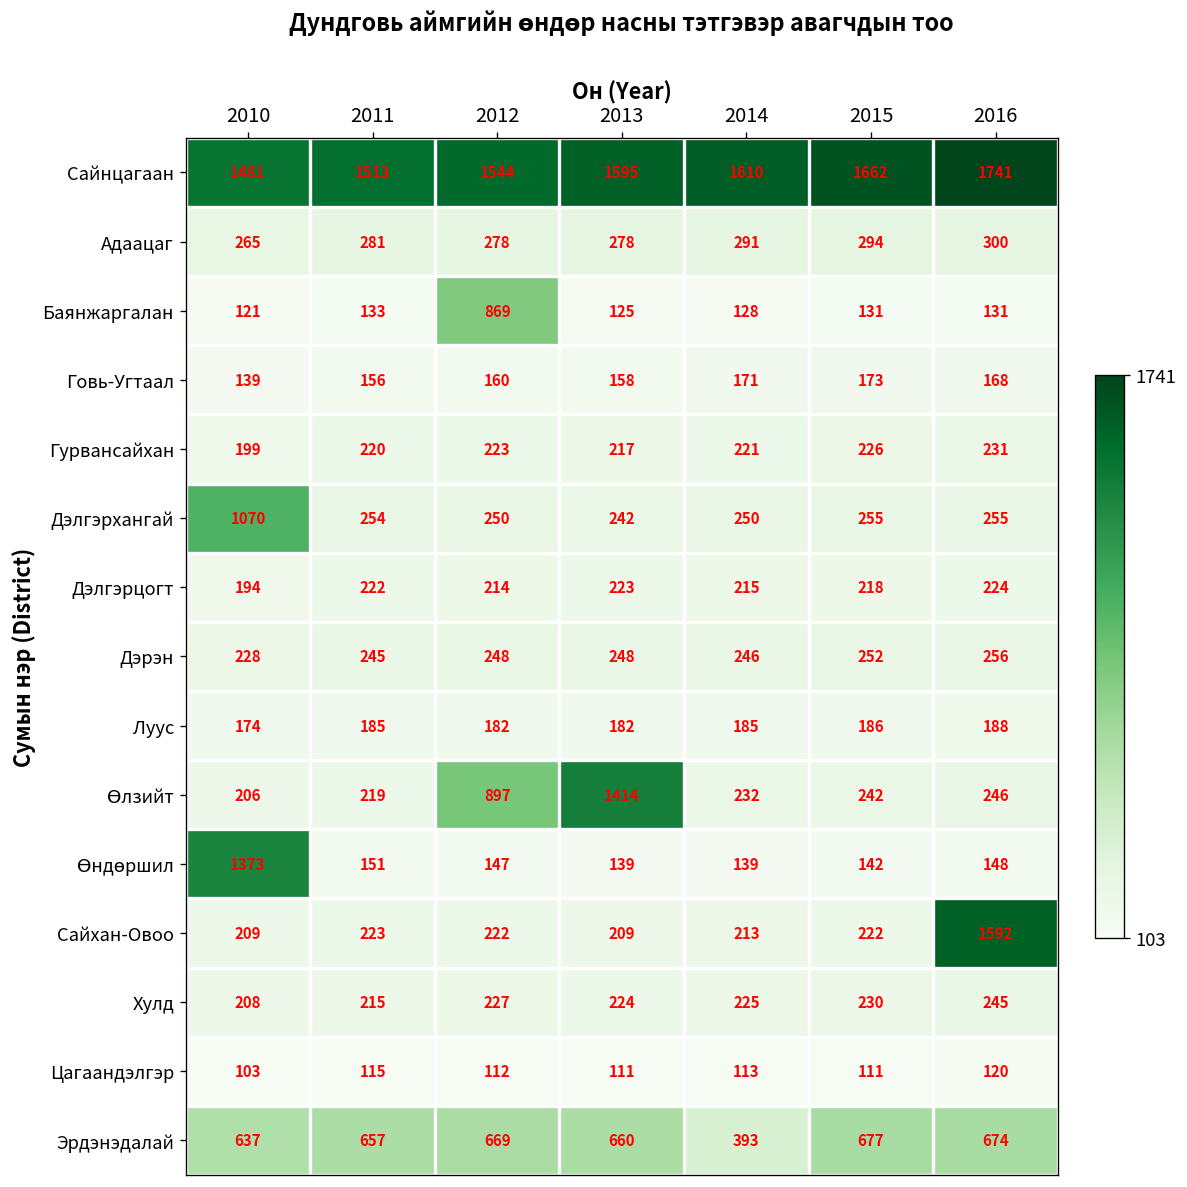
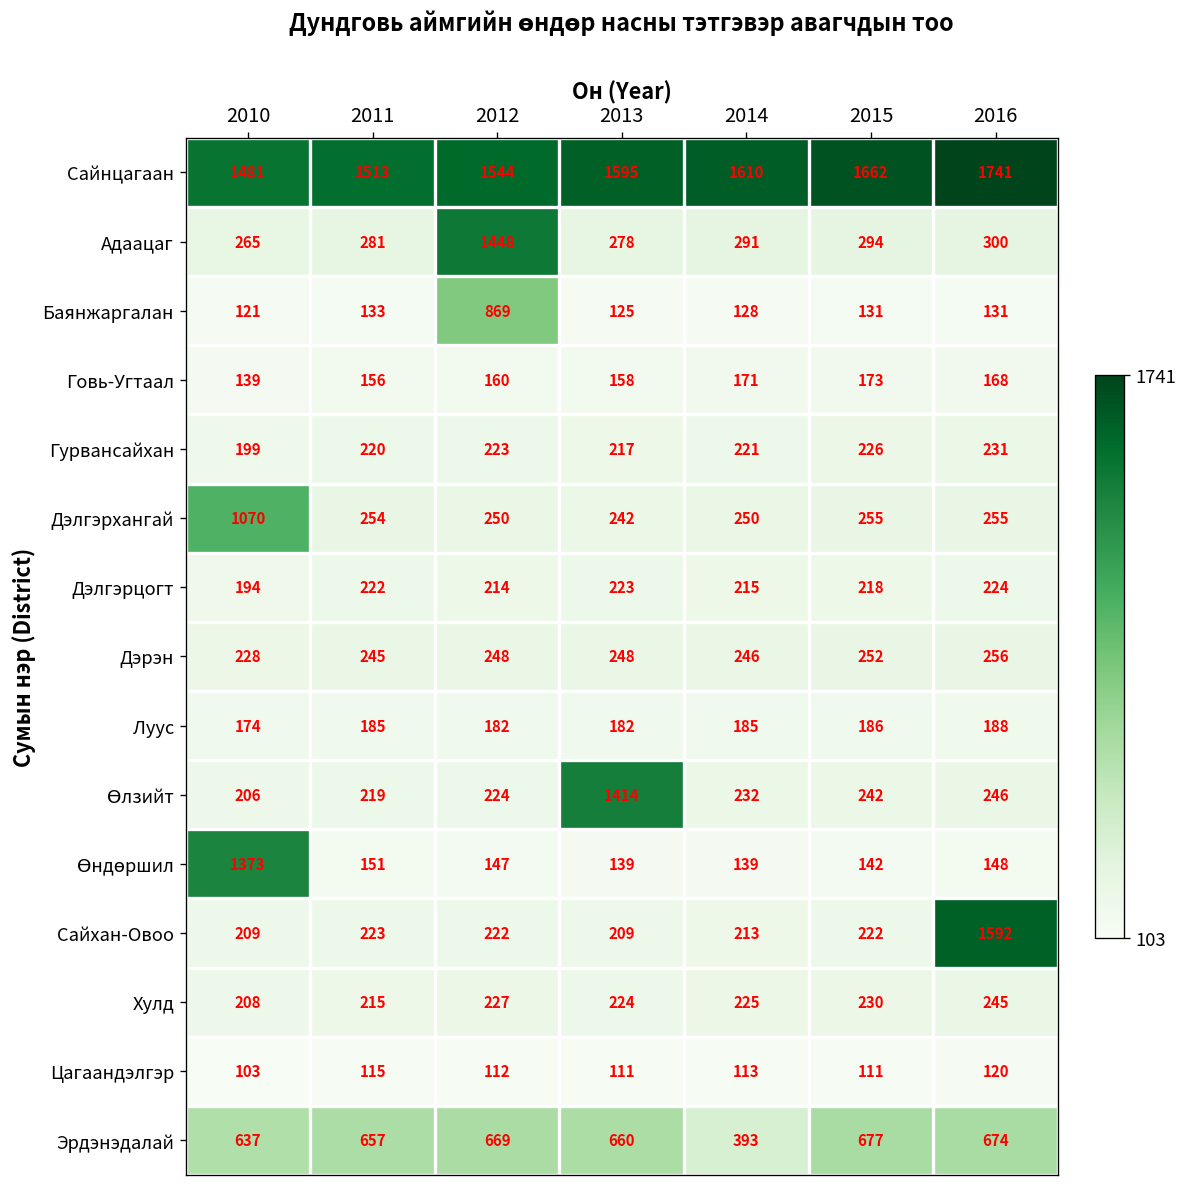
  {
    "Сайнцагаан": {
      "2010": 1481,
      "2011": 1513,
      "2012": 1544,
      "2013": 1595,
      "2014": 1610,
      "2015": 1662,
      "2016": 1741
    },
    "Адаацаг": {
      "2010": 265,
      "2011": 281,
-     "2012": 278,
+     "2012": 1448,
      "2013": 278,
      "2014": 291,
      "2015": 294,
      "2016": 300
    },
    "Баянжаргалан": {
      "2010": 121,
      "2011": 133,
      "2012": 869,
      "2013": 125,
      "2014": 128,
      "2015": 131,
      "2016": 131
    },
    "Говь-Угтаал": {
      "2010": 139,
      "2011": 156,
      "2012": 160,
      "2013": 158,
      "2014": 171,
      "2015": 173,
      "2016": 168
    },
    "Гурвансайхан": {
      "2010": 199,
      "2011": 220,
      "2012": 223,
      "2013": 217,
      "2014": 221,
      "2015": 226,
      "2016": 231
    },
    "Дэлгэрхангай": {
      "2010": 1070,
      "2011": 254,
      "2012": 250,
      "2013": 242,
      "2014": 250,
      "2015": 255,
      "2016": 255
    },
    "Дэлгэрцогт": {
      "2010": 194,
      "2011": 222,
      "2012": 214,
      "2013": 223,
      "2014": 215,
      "2015": 218,
      "2016": 224
    },
    "Дэрэн": {
      "2010": 228,
      "2011": 245,
      "2012": 248,
      "2013": 248,
      "2014": 246,
      "2015": 252,
      "2016": 256
    },
    "Луус": {
      "2010": 174,
      "2011": 185,
      "2012": 182,
      "2013": 182,
      "2014": 185,
      "2015": 186,
      "2016": 188
    },
    "Өлзийт": {
      "2010": 206,
      "2011": 219,
-     "2012": 897,
+     "2012": 224,
      "2013": 1414,
      "2014": 232,
      "2015": 242,
      "2016": 246
    },
    "Өндөршил": {
      "2010": 1373,
      "2011": 151,
      "2012": 147,
      "2013": 139,
      "2014": 139,
      "2015": 142,
      "2016": 148
    },
    "Сайхан-Овоо": {
      "2010": 209,
      "2011": 223,
      "2012": 222,
      "2013": 209,
      "2014": 213,
      "2015": 222,
      "2016": 1592
    },
    "Хулд": {
      "2010": 208,
      "2011": 215,
      "2012": 227,
      "2013": 224,
      "2014": 225,
      "2015": 230,
      "2016": 245
    },
    "Цагаандэлгэр": {
      "2010": 103,
      "2011": 115,
      "2012": 112,
      "2013": 111,
      "2014": 113,
      "2015": 111,
      "2016": 120
    },
    "Эрдэнэдалай": {
      "2010": 637,
      "2011": 657,
      "2012": 669,
      "2013": 660,
      "2014": 393,
      "2015": 677,
      "2016": 674
    }
  }
